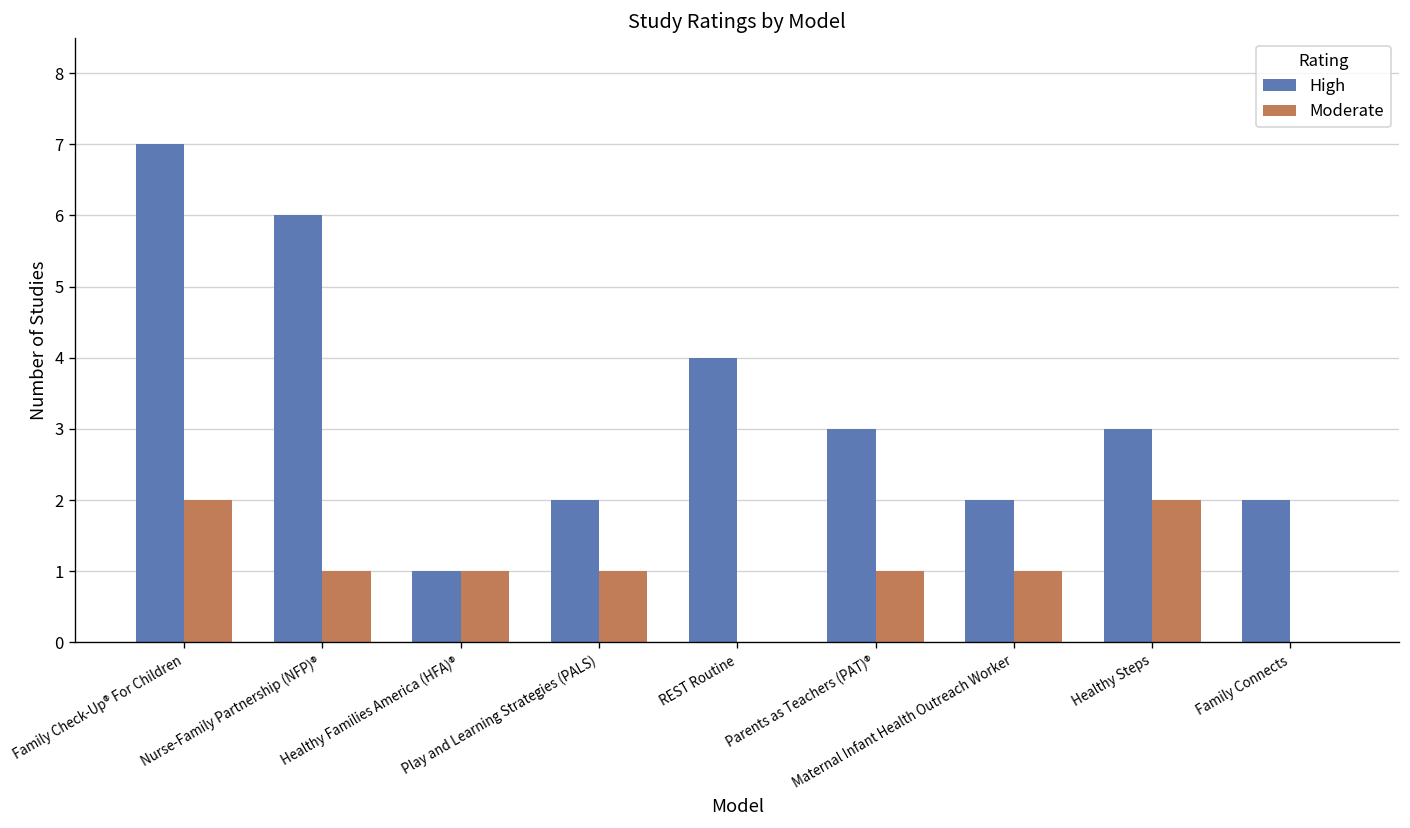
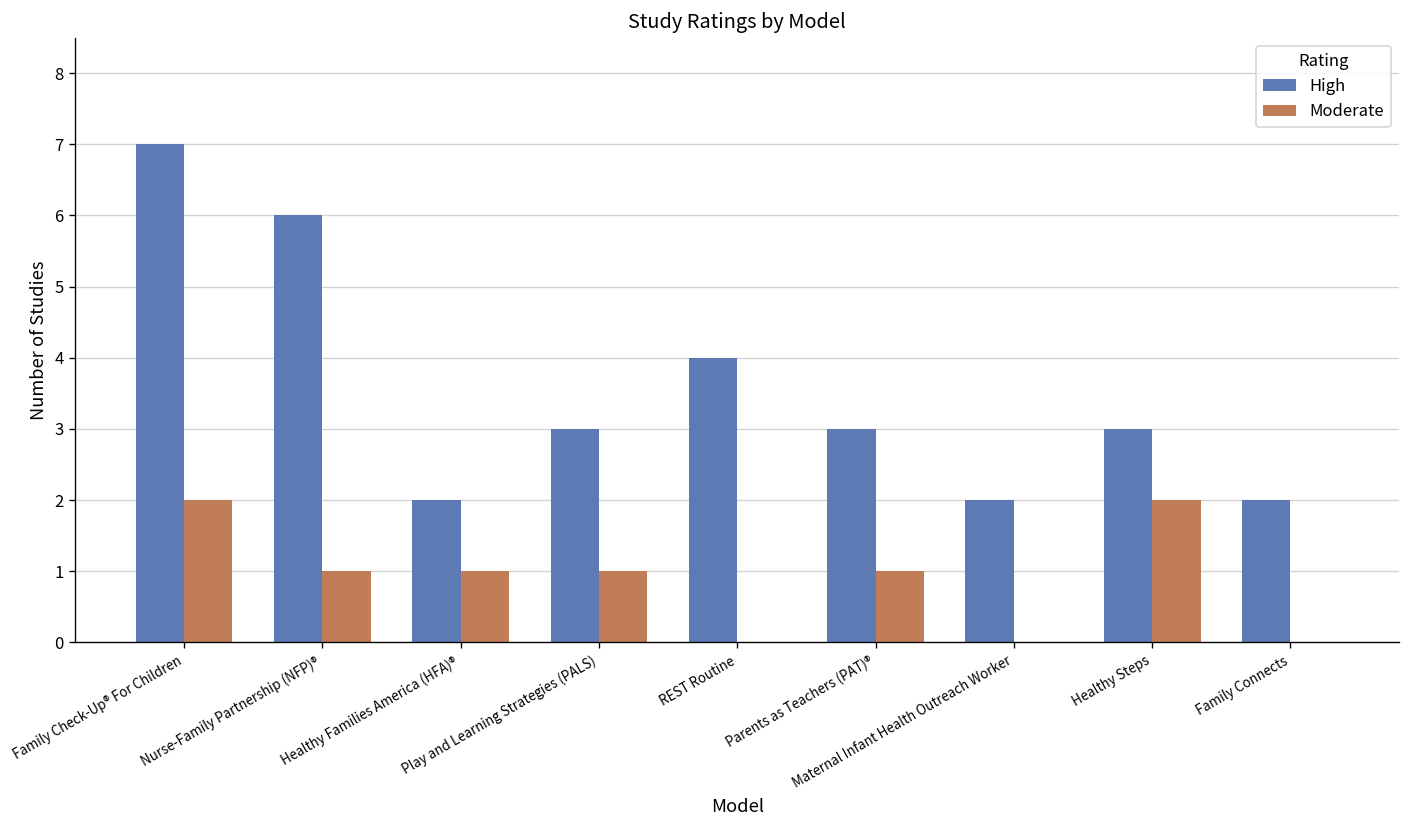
  {
    "High": {
      "Family Check-Up® For Children": 7,
      "Nurse-Family Partnership (NFP)®": 6,
-     "Healthy Families America (HFA)®": 1,
-     "Play and Learning Strategies (PALS)": 2,
+     "Healthy Families America (HFA)®": 2,
+     "Play and Learning Strategies (PALS)": 3,
      "REST Routine": 4,
      "Parents as Teachers (PAT)®": 3,
      "Maternal Infant Health Outreach Worker": 2,
      "Healthy Steps": 3,
      "Family Connects": 2
    },
    "Moderate": {
      "Family Check-Up® For Children": 2,
      "Nurse-Family Partnership (NFP)®": 1,
      "Healthy Families America (HFA)®": 1,
      "Play and Learning Strategies (PALS)": 1,
      "REST Routine": 0,
      "Parents as Teachers (PAT)®": 1,
-     "Maternal Infant Health Outreach Worker": 1,
+     "Maternal Infant Health Outreach Worker": 0,
      "Healthy Steps": 2,
      "Family Connects": 0
    }
  }
